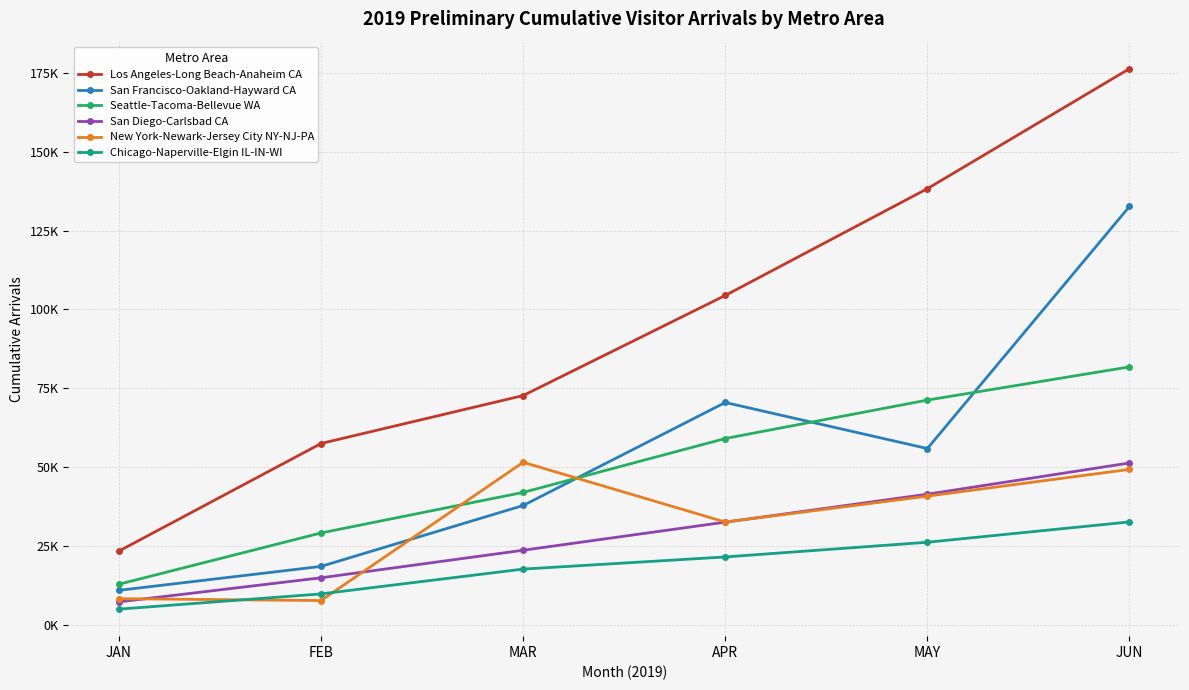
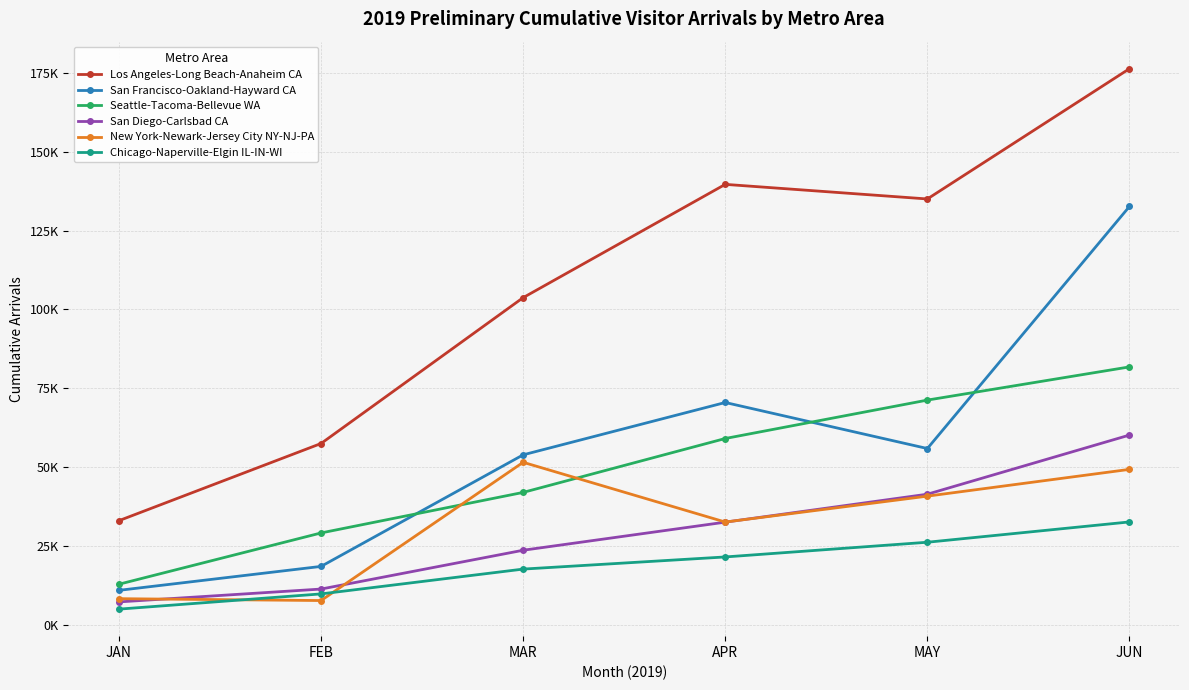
  {
    "Los Angeles-Long Beach-Anaheim CA": {
-     "JAN": 23000,
+     "JAN": 33000,
      "FEB": 57000,
-     "MAR": 73000,
-     "APR": 104000,
-     "MAY": 138000,
+     "MAR": 104000,
+     "APR": 140000,
+     "MAY": 135000,
      "JUN": 176000
    },
    "San Francisco-Oakland-Hayward CA": {
      "JAN": 11000,
      "FEB": 18000,
-     "MAR": 38000,
+     "MAR": 54000,
      "APR": 70000,
      "MAY": 56000,
      "JUN": 133000
    },
    "San Diego-Carlsbad CA": {
      "JAN": 7000,
-     "FEB": 15000,
+     "FEB": 11000,
      "MAR": 24000,
-     "JUN": 51000
+     "JUN": 60000
    },
    "New York-Newark-Jersey City NY-NJ-PA": {
      "JAN": 8000,
      "FEB": 8000,
      "MAR": 51000,
      "JUN": 49000
    }
  }
